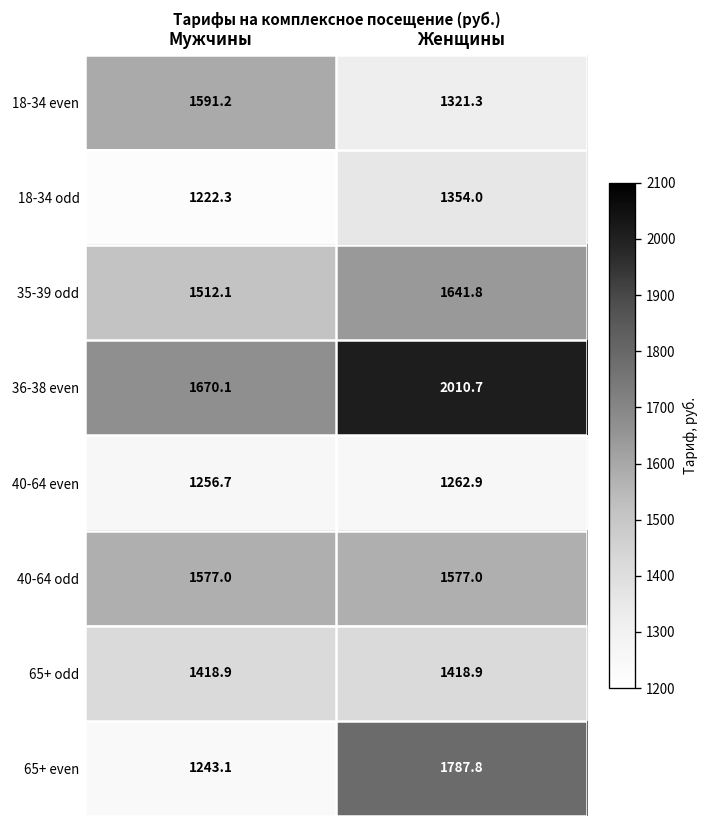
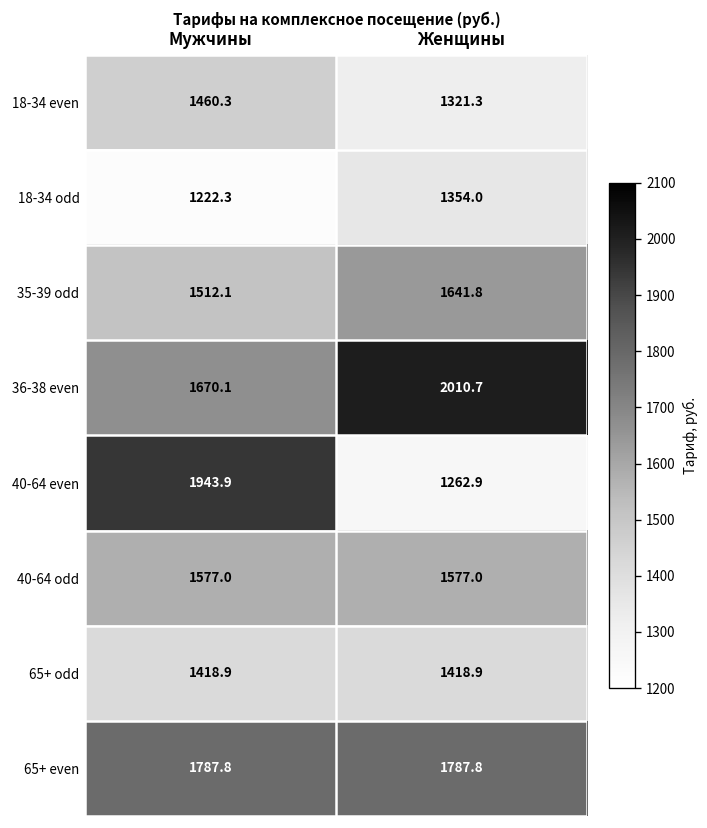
  {
    "18-34 even": {
-     "Мужчины": 1591.2,
+     "Мужчины": 1460.3,
      "Женщины": 1321.3
    },
    "18-34 odd": {
      "Мужчины": 1222.3,
      "Женщины": 1354.0
    },
    "35-39 odd": {
      "Мужчины": 1512.1,
      "Женщины": 1641.8
    },
    "36-38 even": {
      "Мужчины": 1670.1,
      "Женщины": 2010.7
    },
    "40-64 even": {
-     "Мужчины": 1256.7,
+     "Мужчины": 1943.9,
      "Женщины": 1262.9
    },
    "40-64 odd": {
      "Мужчины": 1577.0,
      "Женщины": 1577.0
    },
    "65+ odd": {
      "Мужчины": 1418.9,
      "Женщины": 1418.9
    },
    "65+ even": {
-     "Мужчины": 1243.1,
+     "Мужчины": 1787.8,
      "Женщины": 1787.8
    }
  }
